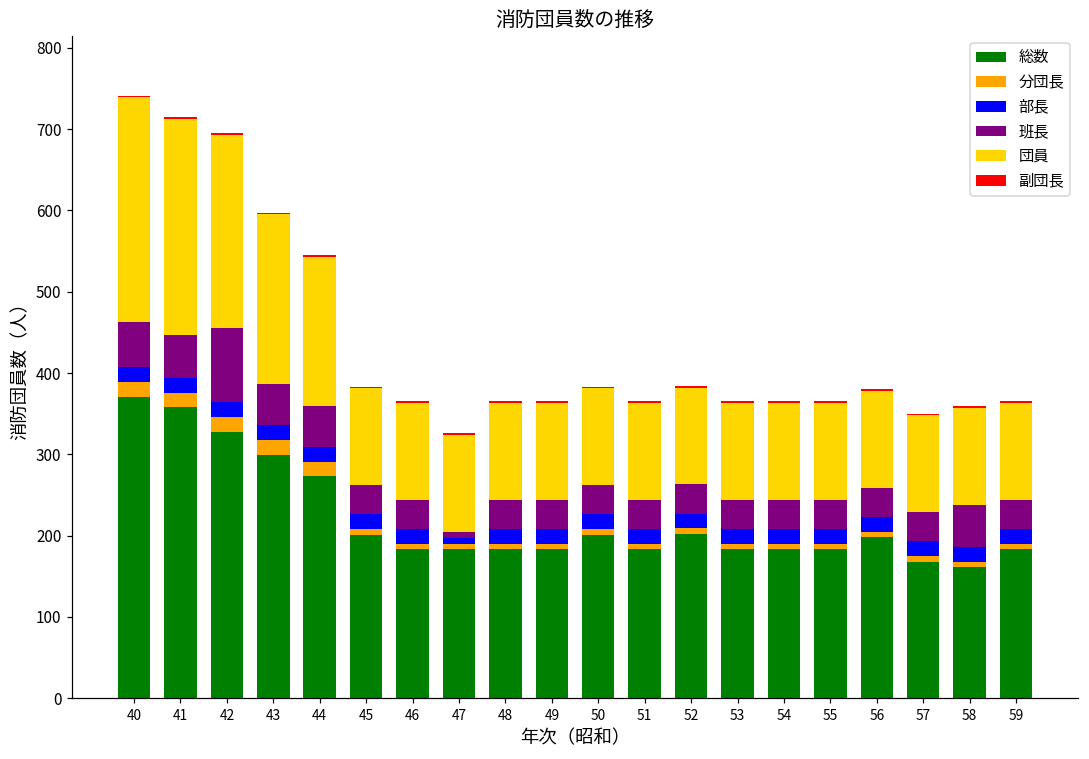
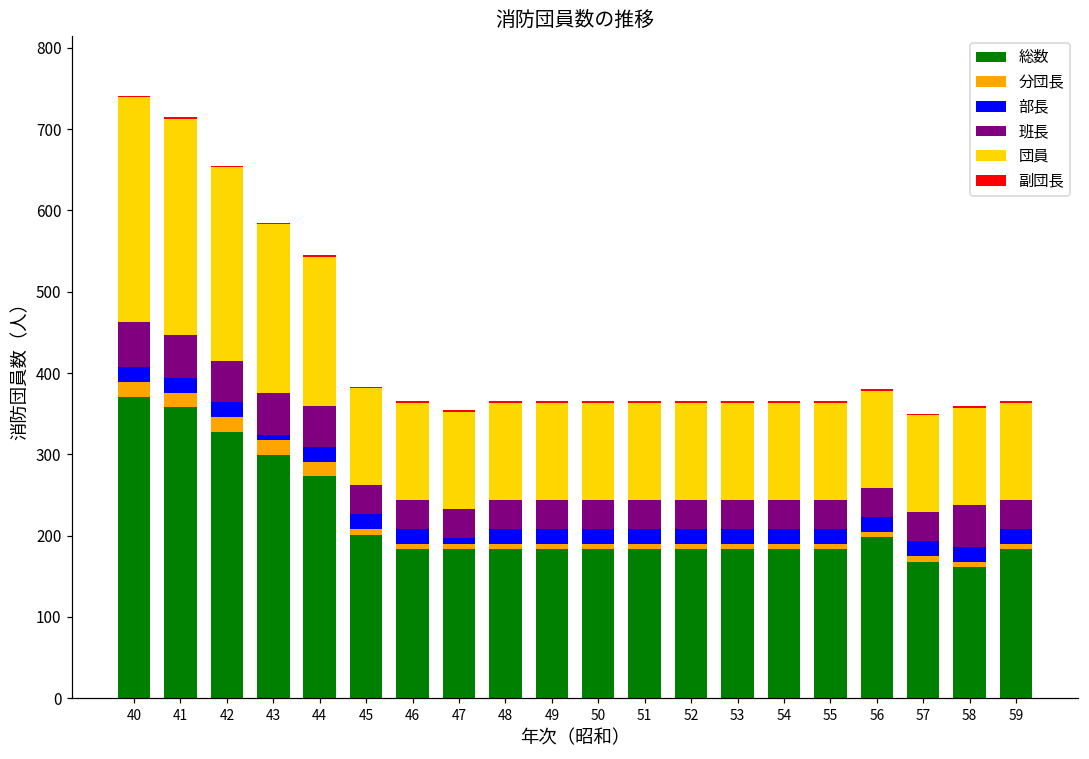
  {
    "総数": {
      "40": 370,
      "41": 360,
      "42": 330,
      "43": 300,
      "44": 270,
      "45": 200,
      "46": 180,
      "47": 180,
      "48": 180,
      "49": 180,
-     "50": 200,
+     "50": 180,
      "51": 180,
-     "52": 200,
+     "52": 180,
      "53": 180,
      "54": 180,
      "55": 180,
      "56": 200,
      "57": 170,
      "58": 160,
      "59": 180
    },
    "部長": {
      "40": 20,
      "41": 20,
      "42": 20,
-     "43": 20,
+     "43": 10,
      "44": 20,
      "45": 20,
      "46": 20,
      "47": 10,
      "48": 20,
      "49": 20,
      "50": 20,
      "51": 20,
      "52": 20,
      "53": 20,
      "54": 20,
      "55": 20,
      "56": 20,
      "57": 20,
      "58": 20,
      "59": 20
    },
    "班長": {
      "40": 60,
      "41": 50,
-     "42": 90,
+     "42": 50,
      "43": 50,
      "44": 50,
      "45": 40,
      "46": 40,
-     "47": 10,
+     "47": 40,
      "48": 40,
      "49": 40,
      "50": 40,
      "51": 40,
      "52": 40,
      "53": 40,
      "54": 40,
      "55": 40,
      "56": 40,
      "57": 40,
      "58": 50,
      "59": 40
    }
  }
